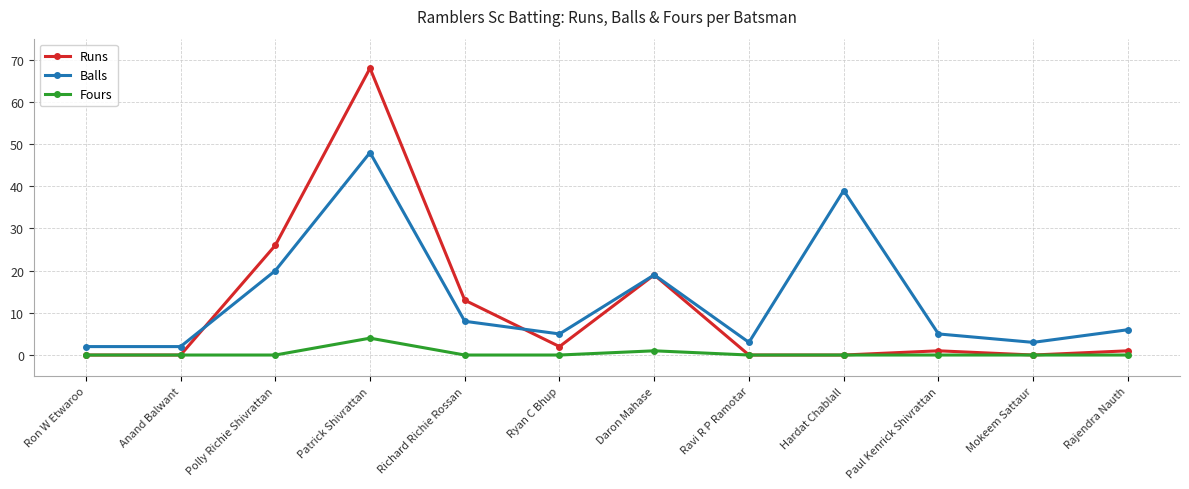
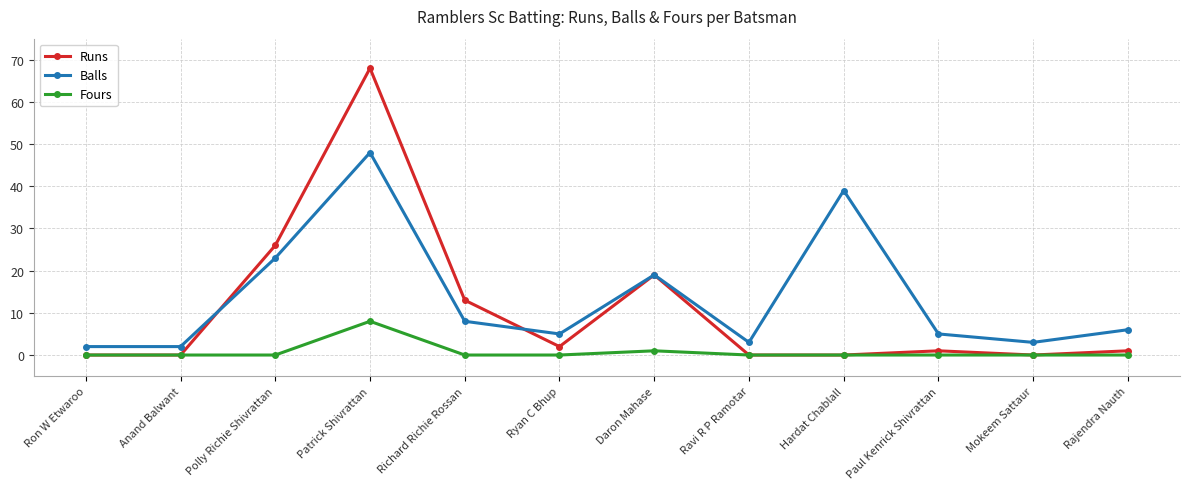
  {
    "Runs": {
      "Polly Richie Shivrattan": 26,
      "Patrick Shivrattan": 68,
      "Richard Richie Rossan": 13,
      "Ryan C Bhup": 2,
      "Paul Kenrick Shivrattan": 1,
      "Rajendra Nauth": 1
    },
    "Balls": {
      "Ron W Etwaroo": 2,
      "Anand Balwant": 2,
-     "Polly Richie Shivrattan": 20,
+     "Polly Richie Shivrattan": 23,
      "Patrick Shivrattan": 48,
      "Richard Richie Rossan": 8,
      "Ryan C Bhup": 5,
      "Ravi R P Ramotar": 3,
      "Hardat Chablall": 39,
      "Paul Kenrick Shivrattan": 5,
      "Mokeem Sattaur": 3,
      "Rajendra Nauth": 6
    },
    "Fours": {
      "Polly Richie Shivrattan": 0,
-     "Patrick Shivrattan": 4,
+     "Patrick Shivrattan": 8,
      "Richard Richie Rossan": 0,
      "Ryan C Bhup": 0,
      "Daron Mahase": 1,
      "Paul Kenrick Shivrattan": 0,
      "Rajendra Nauth": 0
    }
  }
